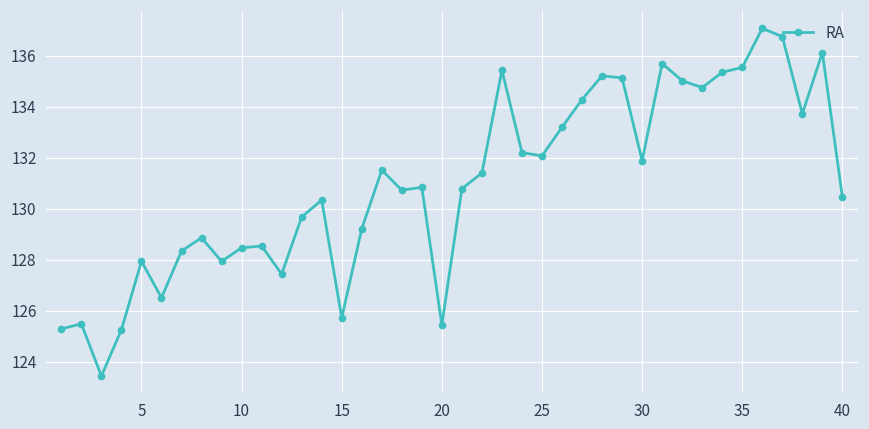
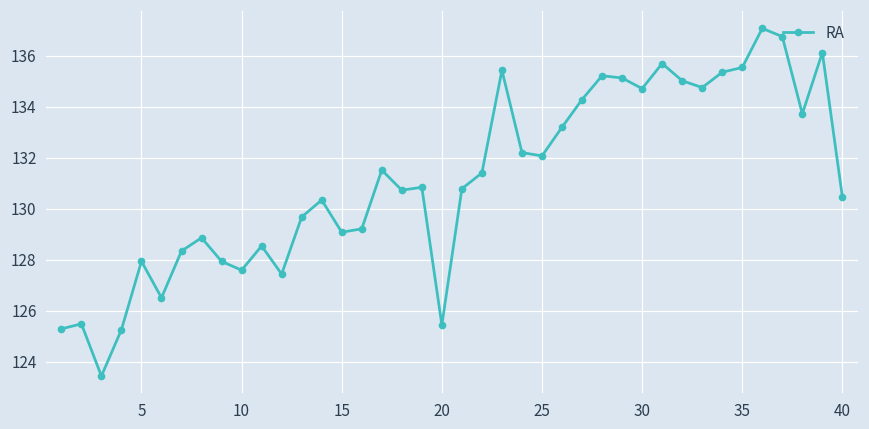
  {
    "5": 127.9,
-   "10": 128.5,
-   "15": 125.7,
+   "10": 127.6,
+   "15": 129.1,
    "20": 125.4,
    "25": 132.1,
-   "30": 131.9,
+   "30": 134.7,
    "35": 135.5,
    "40": 130.5
  }
